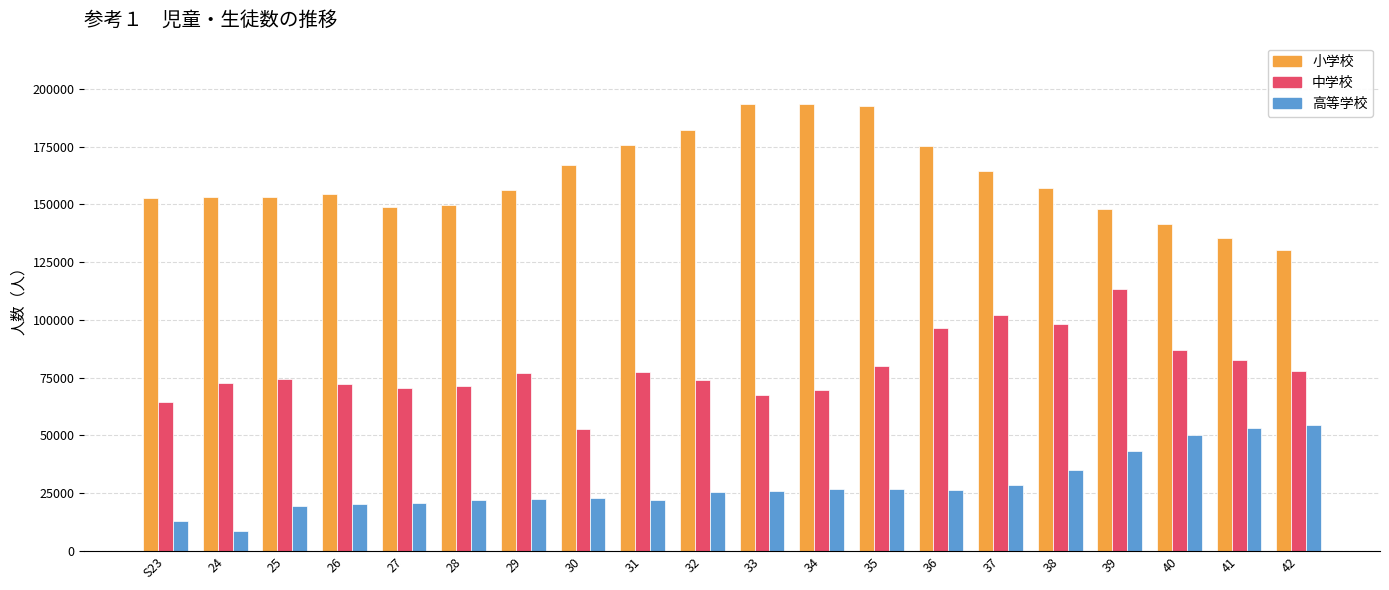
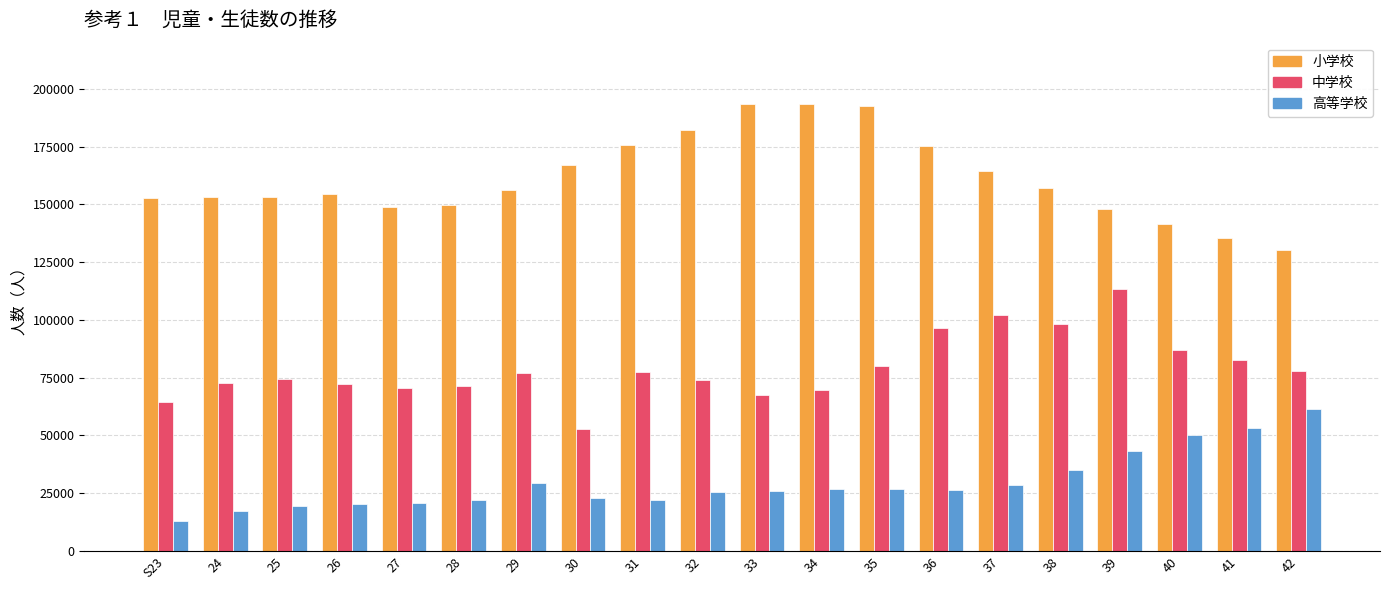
  {
    "小学校": {
      "S23": 153000,
      "24": 153000,
      "25": 153000,
      "26": 154000,
      "27": 149000,
      "28": 150000,
      "29": 156000,
      "30": 167000,
      "31": 176000,
      "32": 182000,
      "33": 193000,
      "34": 193000,
      "35": 193000,
      "36": 175000,
      "37": 165000,
      "38": 157000,
      "39": 148000,
      "40": 141000,
      "41": 135000,
      "42": 130000
    },
    "中学校": {
      "S23": 64000,
      "24": 73000,
      "25": 74000,
      "26": 72000,
      "27": 70000,
      "28": 72000,
      "29": 77000,
      "30": 53000,
      "31": 78000,
      "32": 74000,
      "33": 68000,
      "34": 70000,
      "35": 80000,
      "36": 97000,
      "37": 102000,
      "38": 98000,
      "39": 113000,
      "40": 87000,
      "41": 83000,
      "42": 78000
    },
    "高等学校": {
      "S23": 13000,
-     "24": 8000,
+     "24": 17000,
      "25": 20000,
      "26": 20000,
      "27": 21000,
      "28": 22000,
-     "29": 22000,
+     "29": 29000,
      "30": 23000,
      "31": 22000,
      "32": 25000,
      "33": 26000,
      "34": 27000,
      "35": 27000,
      "36": 26000,
      "37": 29000,
      "38": 35000,
      "39": 43000,
      "40": 50000,
      "41": 53000,
-     "42": 55000
+     "42": 61000
    }
  }
